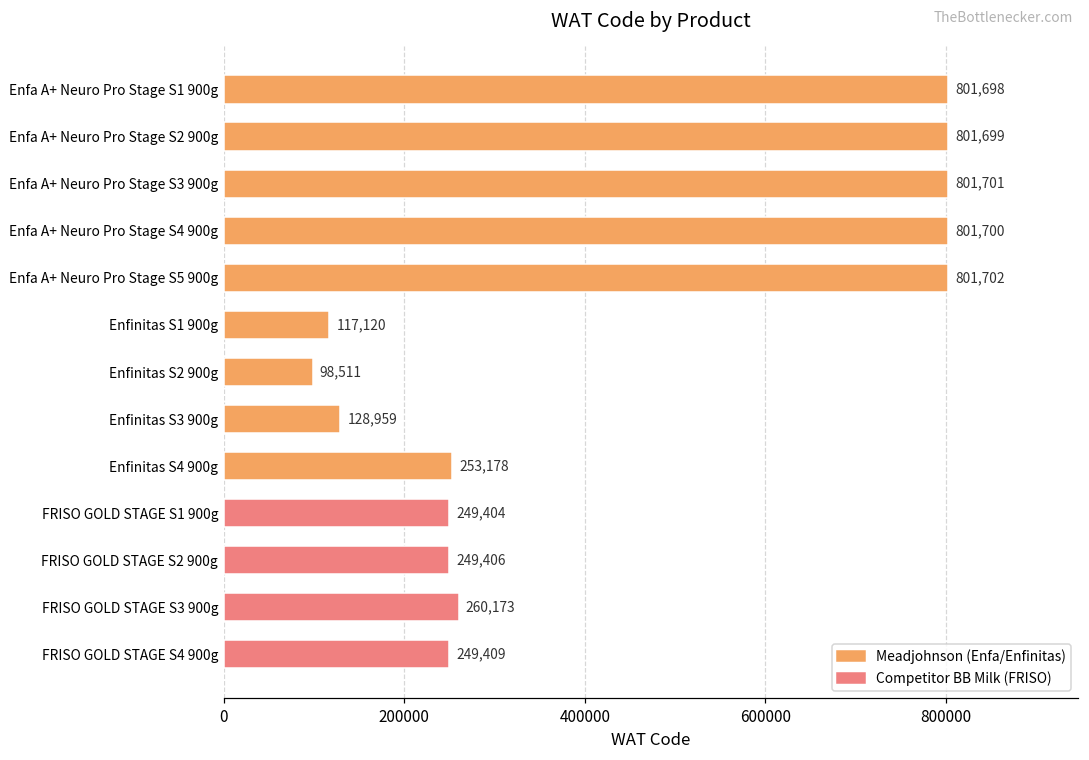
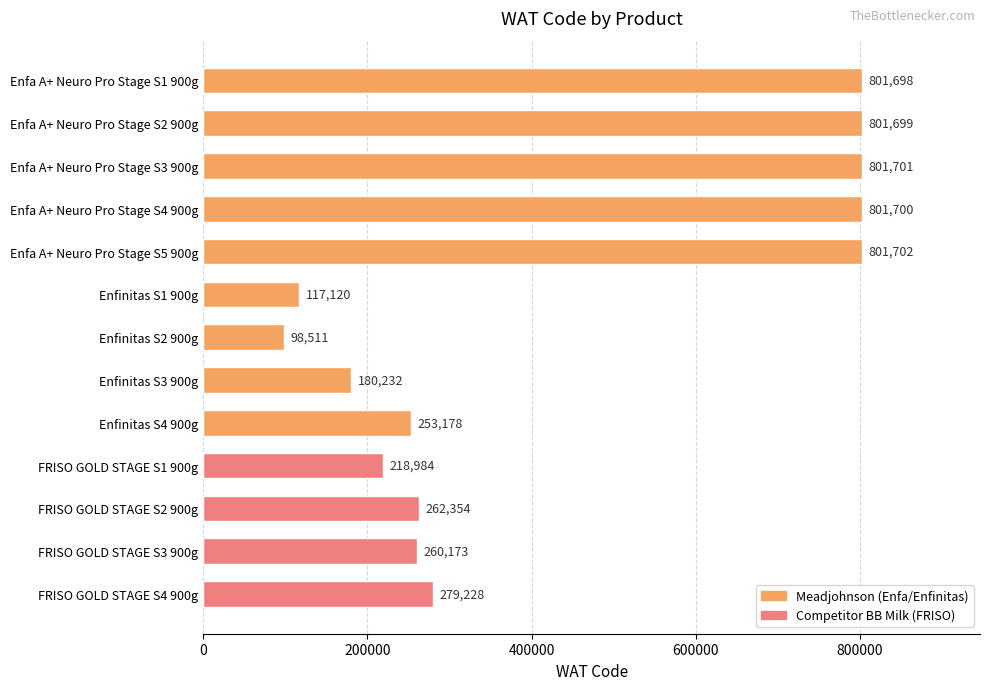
  {
    "Enfa A+ Neuro Pro Stage S1 900g": "801,698",
    "Enfa A+ Neuro Pro Stage S2 900g": "801,699",
    "Enfa A+ Neuro Pro Stage S3 900g": "801,701",
    "Enfa A+ Neuro Pro Stage S4 900g": "801,700",
    "Enfa A+ Neuro Pro Stage S5 900g": "801,702",
    "Enfinitas S1 900g": "117,120",
    "Enfinitas S2 900g": "98,511",
-   "Enfinitas S3 900g": "128,959",
+   "Enfinitas S3 900g": "180,232",
    "Enfinitas S4 900g": "253,178",
-   "FRISO GOLD STAGE S1 900g": "249,404",
-   "FRISO GOLD STAGE S2 900g": "249,406",
+   "FRISO GOLD STAGE S1 900g": "218,984",
+   "FRISO GOLD STAGE S2 900g": "262,354",
    "FRISO GOLD STAGE S3 900g": "260,173",
-   "FRISO GOLD STAGE S4 900g": "249,409"
+   "FRISO GOLD STAGE S4 900g": "279,228"
  }
